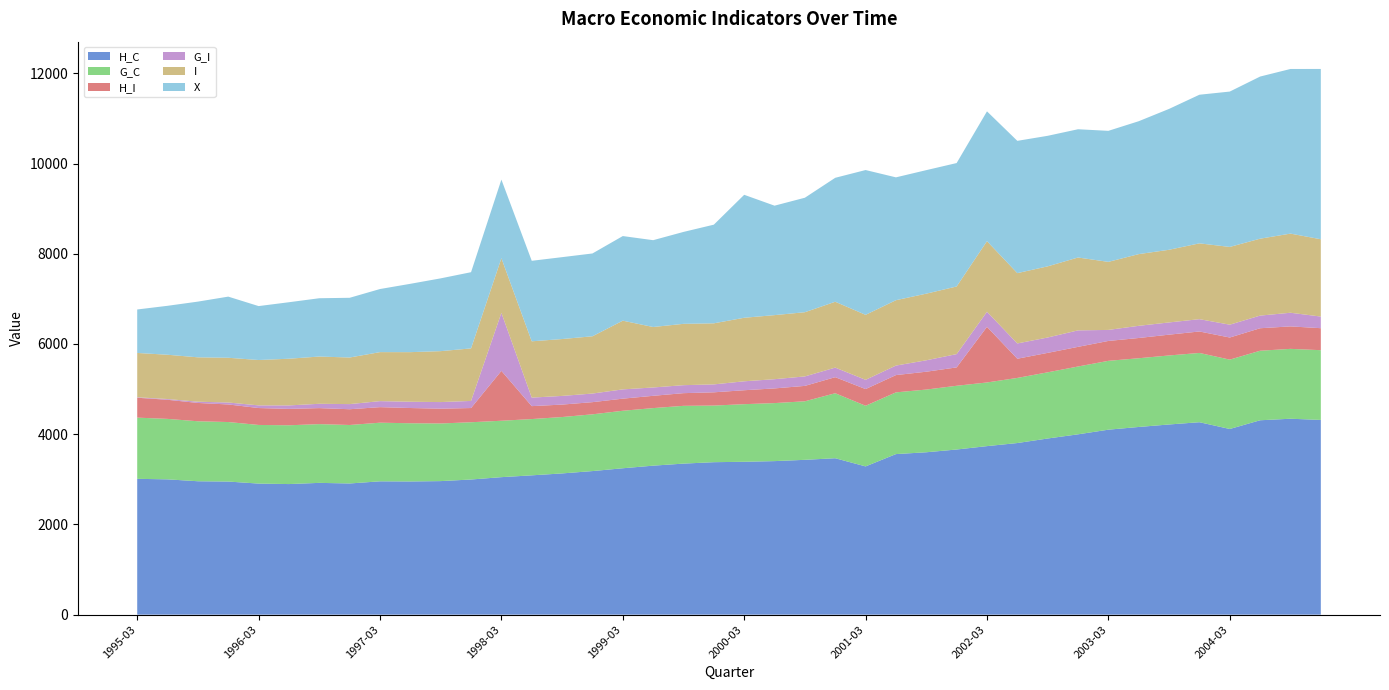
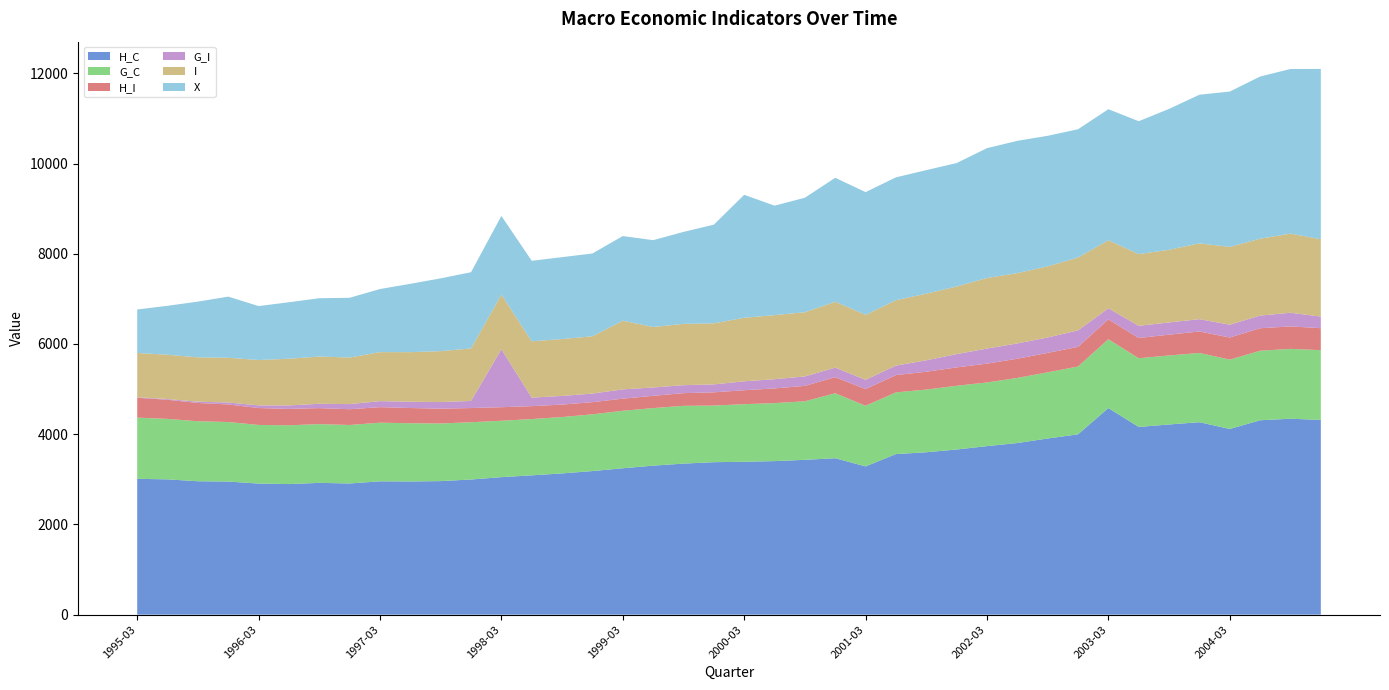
  {
    "H_C": {
      "1995-03": 3000,
      "1996-03": 2900,
      "1997-03": 3000,
      "1998-03": 3000,
      "1999-03": 3200,
      "2000-03": 3400,
      "2001-03": 3300,
      "2002-03": 3700,
-     "2003-03": 4100,
+     "2003-03": 4600,
      "2004-03": 4100
    },
    "G_C": {
      "1995-03": 1400,
      "1996-03": 1300,
      "1997-03": 1300,
      "1998-03": 1300,
      "1999-03": 1300,
      "2000-03": 1300,
      "2001-03": 1300,
      "2002-03": 1400,
      "2003-03": 1500,
      "2004-03": 1500
    },
    "H_I": {
      "1996-03": 400,
      "1997-03": 300,
-     "1998-03": 1100,
+     "1998-03": 300,
      "1999-03": 300,
      "2000-03": 300,
      "2001-03": 400,
-     "2002-03": 1200,
+     "2002-03": 400,
      "2003-03": 400,
      "2004-03": 500
    },
    "G_I": {
      "1996-03": 100,
      "1997-03": 100,
      "1998-03": 1300,
      "1999-03": 200,
      "2000-03": 200,
      "2001-03": 200,
      "2002-03": 300,
      "2003-03": 200,
      "2004-03": 300
    },
    "I": {
      "1995-03": 1000,
      "1996-03": 1000,
      "1997-03": 1100,
      "1998-03": 1200,
      "1999-03": 1500,
      "2000-03": 1400,
      "2001-03": 1400,
      "2002-03": 1600,
      "2003-03": 1500,
      "2004-03": 1700
    },
    "X": {
      "1995-03": 1000,
      "1996-03": 1200,
      "1997-03": 1400,
      "1998-03": 1700,
      "1999-03": 1900,
      "2000-03": 2700,
-     "2001-03": 3200,
+     "2001-03": 2700,
      "2002-03": 2900,
      "2003-03": 2900,
      "2004-03": 3400
    }
  }
